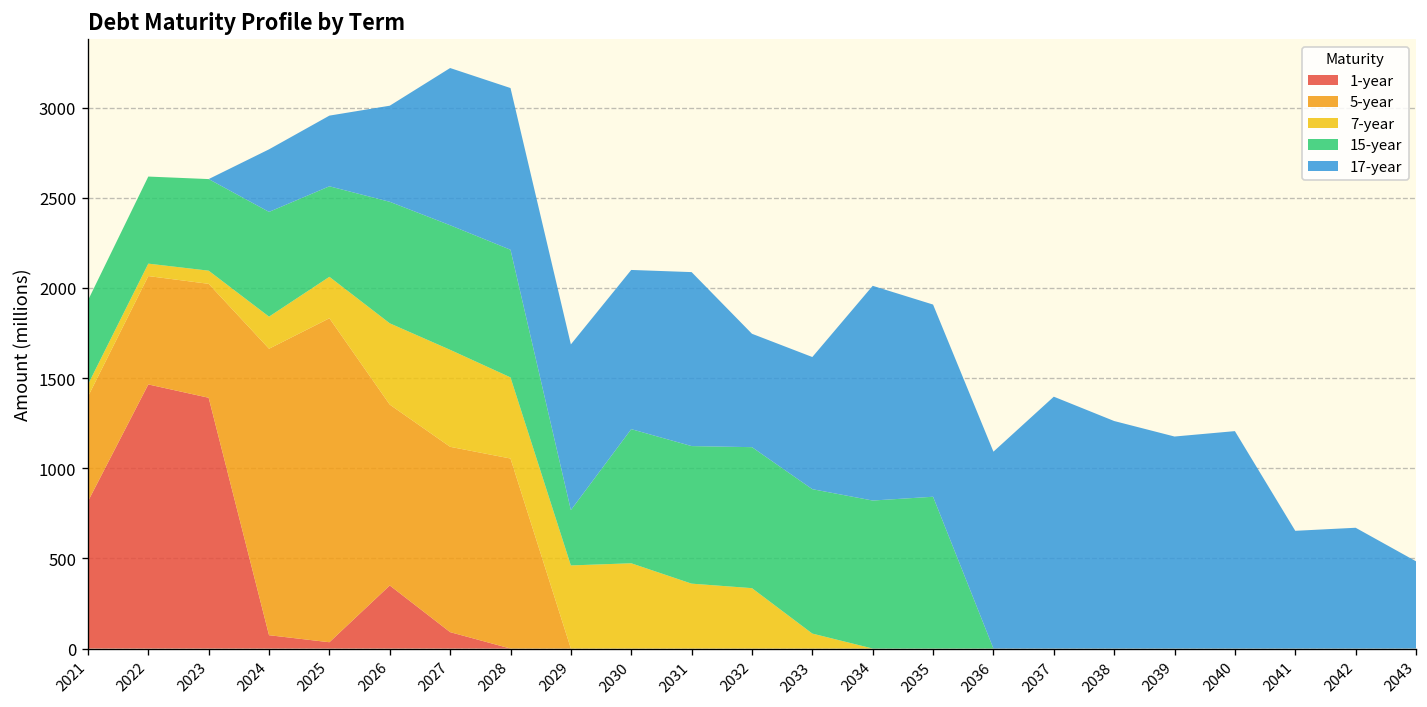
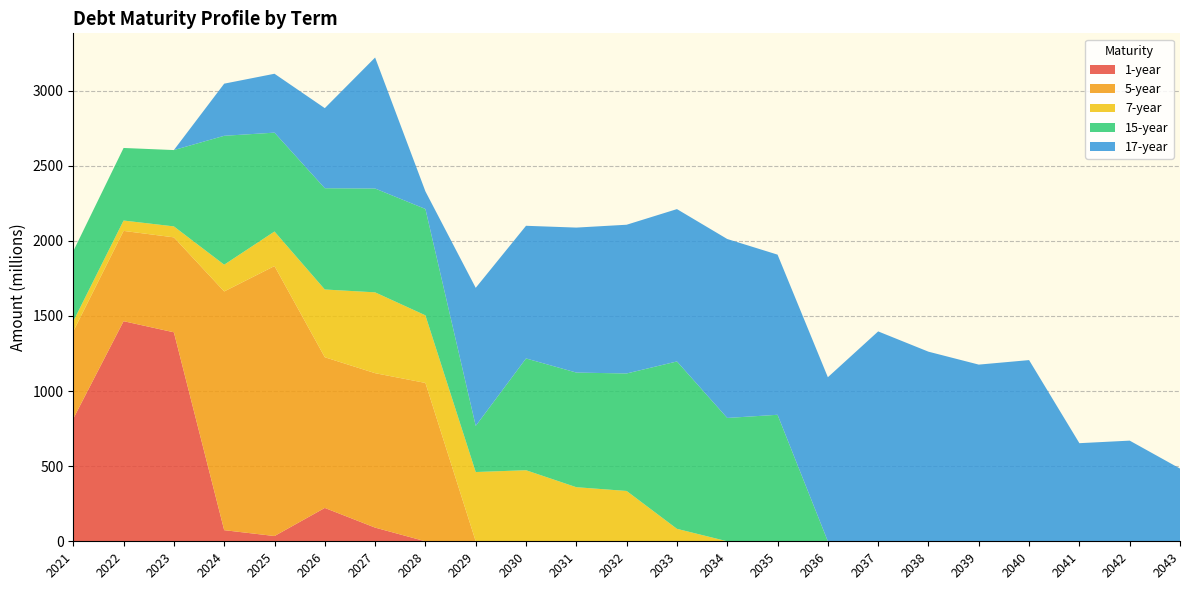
  {
    "1-year": {
      "2021": 820,
      "2022": 1470,
      "2023": 1390,
      "2024": 70,
      "2025": 40,
-     "2026": 350,
+     "2026": 220,
      "2027": 90,
      "2028": 0
    },
    "15-year": {
-     "2024": 580,
-     "2025": 500,
+     "2024": 860,
+     "2025": 660,
      "2026": 670,
      "2027": 690,
      "2028": 710,
      "2029": 310,
      "2030": 740,
      "2031": 760,
      "2032": 780,
-     "2033": 800,
+     "2033": 1110,
      "2034": 820,
      "2035": 840
    },
    "17-year": {
      "2024": 350,
      "2025": 390,
      "2026": 530,
      "2027": 870,
-     "2028": 900,
+     "2028": 120,
      "2029": 920,
      "2030": 880,
      "2031": 970,
-     "2032": 630,
-     "2033": 730,
+     "2032": 990,
+     "2033": 1010,
      "2034": 1190,
      "2035": 1070,
      "2036": 1090,
      "2037": 1400,
      "2038": 1260,
      "2039": 1180,
      "2040": 1210,
      "2041": 650,
      "2042": 670,
      "2043": 480
    }
  }
